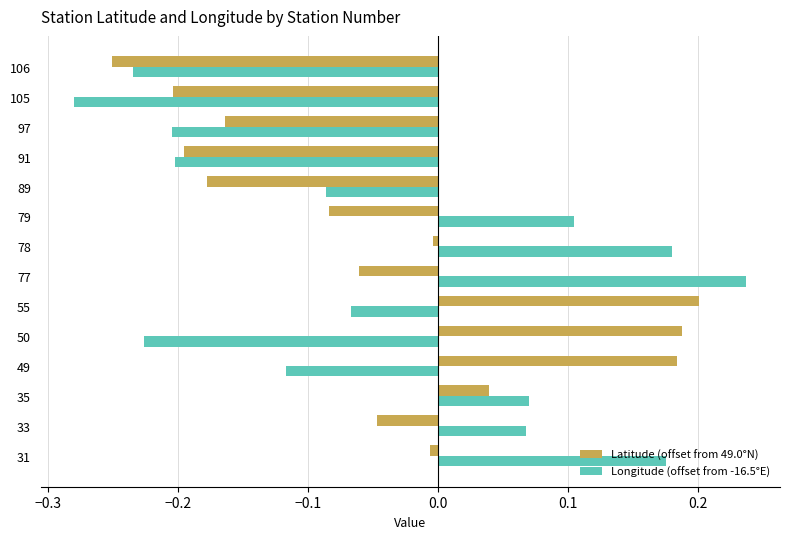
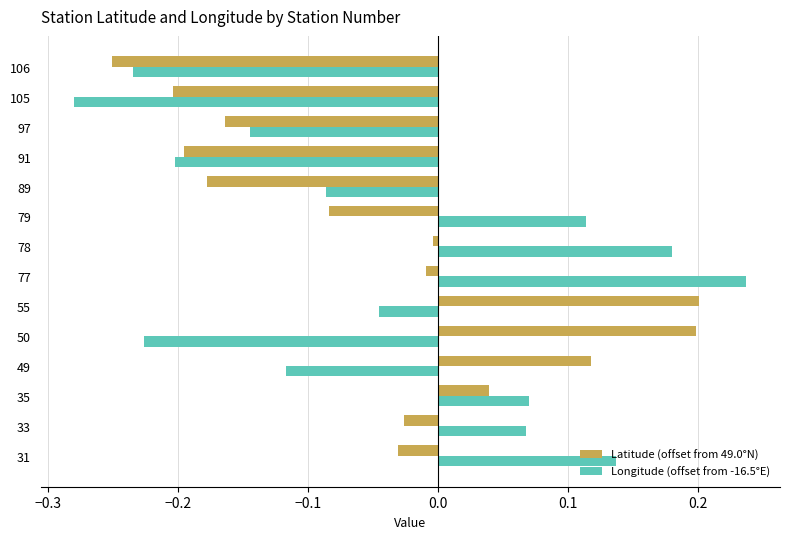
  {
    "Latitude (offset from 49.0°N)": {
      "106": -0.251,
      "105": -0.204,
      "97": -0.164,
      "91": -0.196,
      "89": -0.178,
      "79": -0.084,
      "78": -0.004,
-     "77": -0.061,
+     "77": -0.009,
      "55": 0.201,
-     "50": 0.188,
-     "49": 0.184,
+     "50": 0.199,
+     "49": 0.118,
      "35": 0.039,
-     "33": -0.047,
-     "31": -0.006
+     "33": -0.026,
+     "31": -0.031
    },
    "Longitude (offset from -16.5°E)": {
      "106": -0.235,
      "105": -0.280,
-     "97": -0.205,
+     "97": -0.144,
      "91": -0.202,
      "89": -0.086,
-     "79": 0.105,
+     "79": 0.114,
      "78": 0.180,
      "77": 0.238,
-     "55": -0.067,
+     "55": -0.046,
      "50": -0.227,
      "49": -0.117,
      "35": 0.070,
      "33": 0.068,
-     "31": 0.175
+     "31": 0.137
    }
  }
